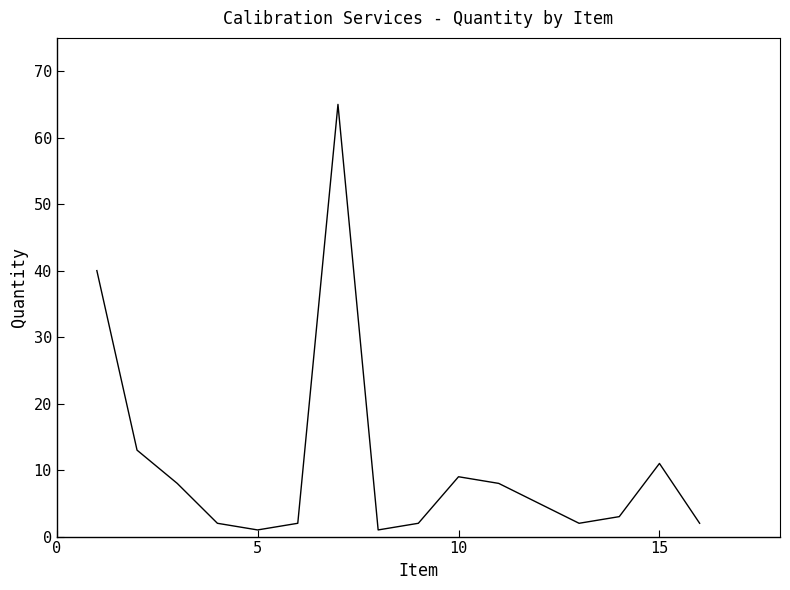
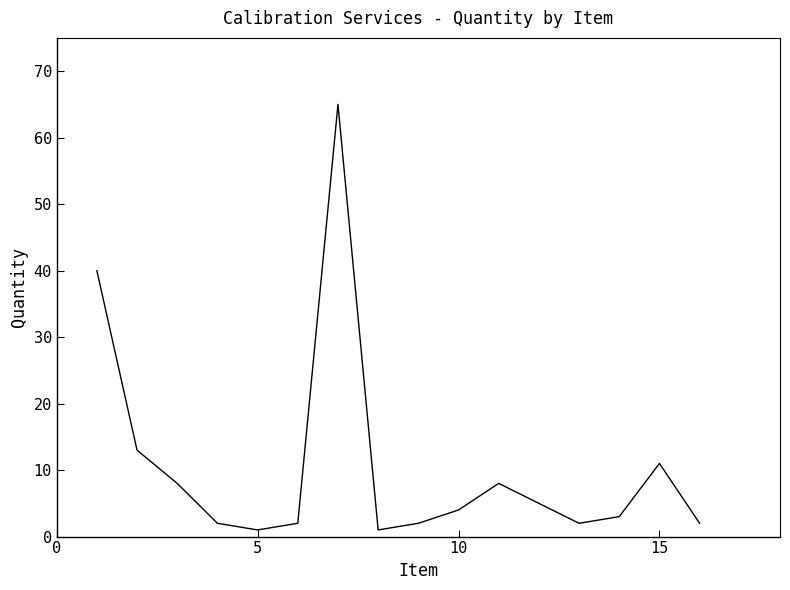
  {
    "5": 1,
-   "10": 9,
+   "10": 4,
    "15": 11
  }
